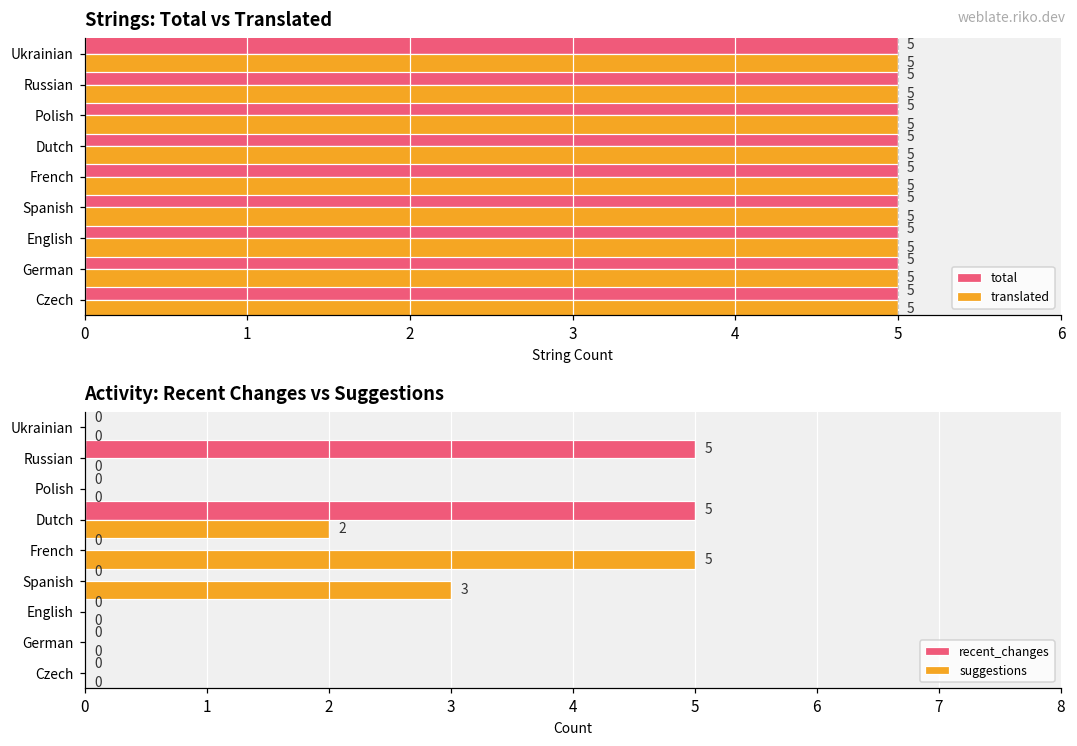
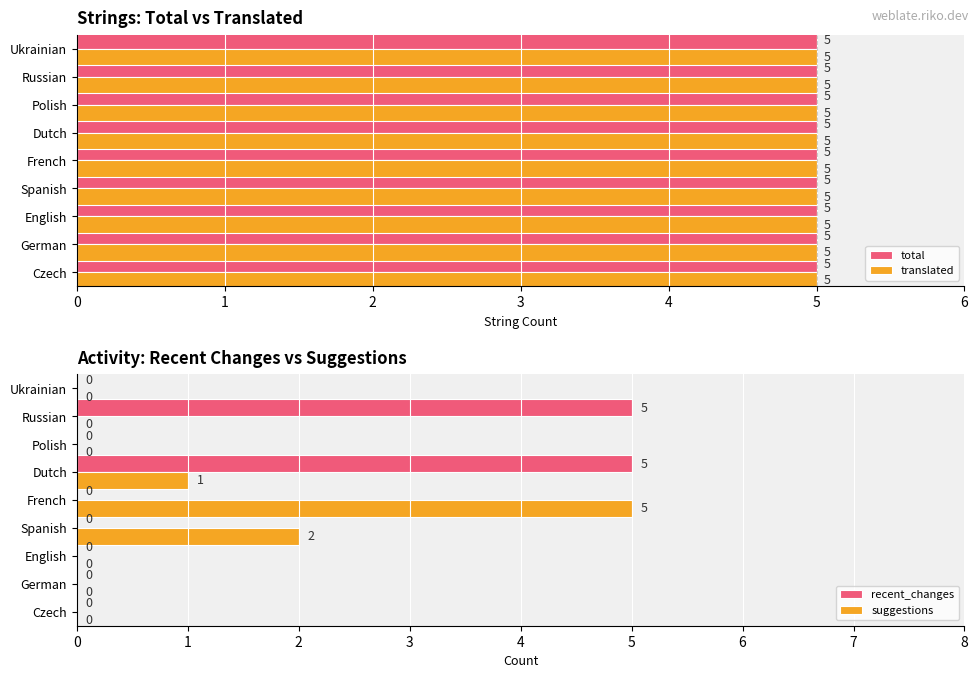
  {
    "Strings: Total vs Translated": {
      "total": {
        "Ukrainian": 5,
        "Russian": 5,
        "Polish": 5,
        "Dutch": 5,
        "French": 5,
        "Spanish": 5,
        "English": 5,
        "German": 5,
        "Czech": 5
      },
      "translated": {
        "Ukrainian": 5,
        "Russian": 5,
        "Polish": 5,
        "Dutch": 5,
        "French": 5,
        "Spanish": 5,
        "English": 5,
        "German": 5,
        "Czech": 5
      }
    },
    "Activity: Recent Changes vs Suggestions": {
      "recent_changes": {
        "Ukrainian": 0,
        "Russian": 5,
        "Polish": 0,
        "Dutch": 5,
        "French": 0,
        "Spanish": 0,
        "English": 0,
        "German": 0,
        "Czech": 0
      },
      "suggestions": {
        "Ukrainian": 0,
        "Russian": 0,
        "Polish": 0,
-       "Dutch": 2,
+       "Dutch": 1,
        "French": 5,
-       "Spanish": 3,
+       "Spanish": 2,
        "English": 0,
        "German": 0,
        "Czech": 0
      }
    }
  }
